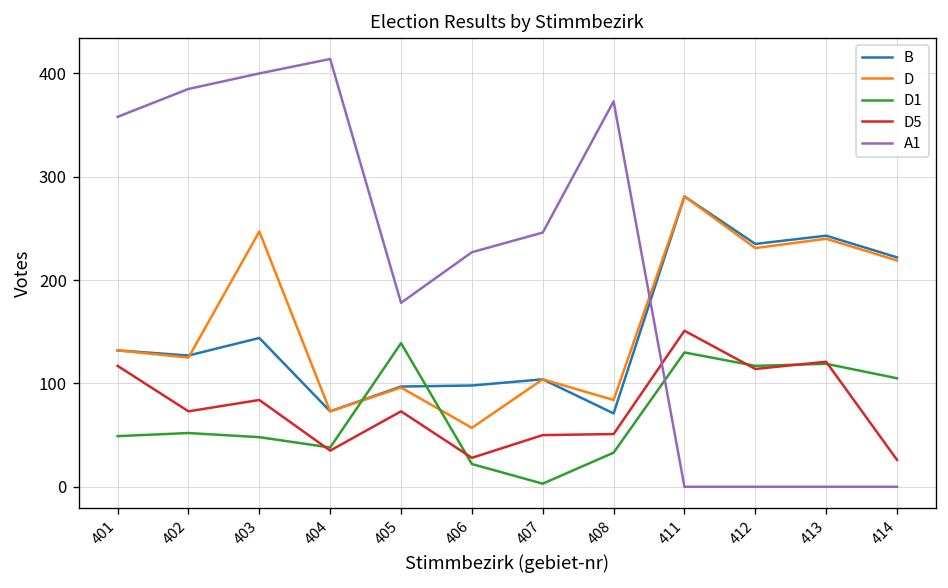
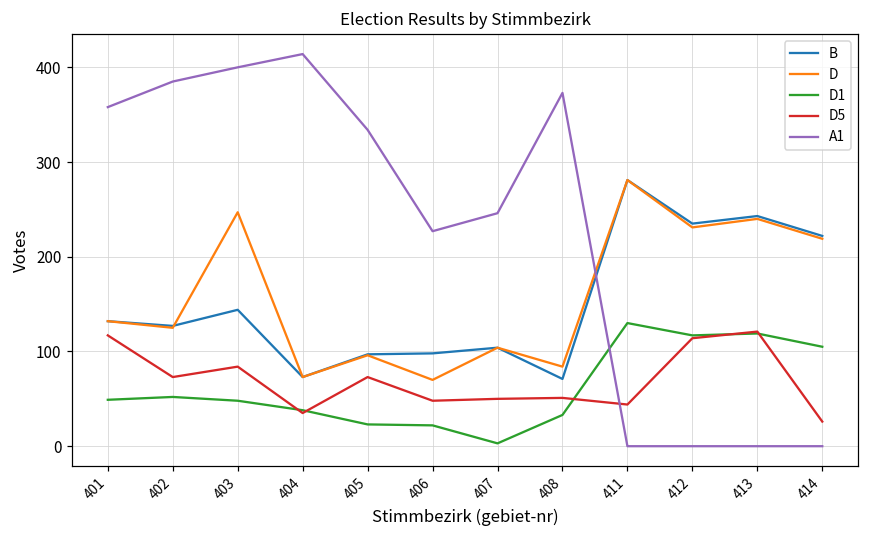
  {
    "B": {
      "403": 140,
      "406": 100,
      "408": 70,
      "412": 240,
      "413": 240,
      "414": 220
    },
    "D": {
      "403": 250,
-     "406": 60,
+     "406": 70,
      "408": 80,
      "412": 230,
      "413": 240,
      "414": 220
    },
    "D1": {
      "401": 50,
      "402": 50,
      "403": 50,
      "404": 40,
-     "405": 140,
+     "405": 20,
      "406": 20,
      "407": 0,
      "408": 30,
      "411": 130,
      "412": 120,
      "414": 110
    },
    "D5": {
      "401": 120,
      "402": 70,
      "403": 80,
      "404": 40,
      "405": 70,
-     "406": 30,
+     "406": 50,
      "407": 50,
      "408": 50,
-     "411": 150,
+     "411": 40,
      "412": 110,
      "414": 30
    },
    "A1": {
      "401": 360,
      "402": 390,
      "403": 400,
      "404": 410,
-     "405": 180,
+     "405": 330,
      "406": 230,
      "407": 250,
      "408": 370,
      "411": 0,
      "412": 0,
      "413": 0,
      "414": 0
    }
  }
